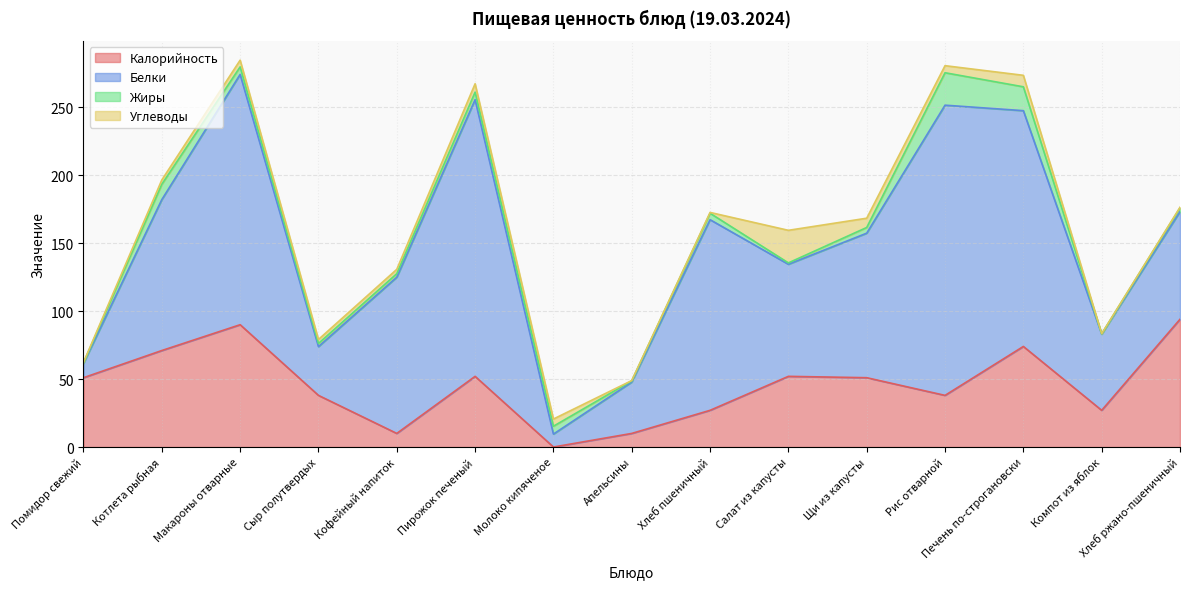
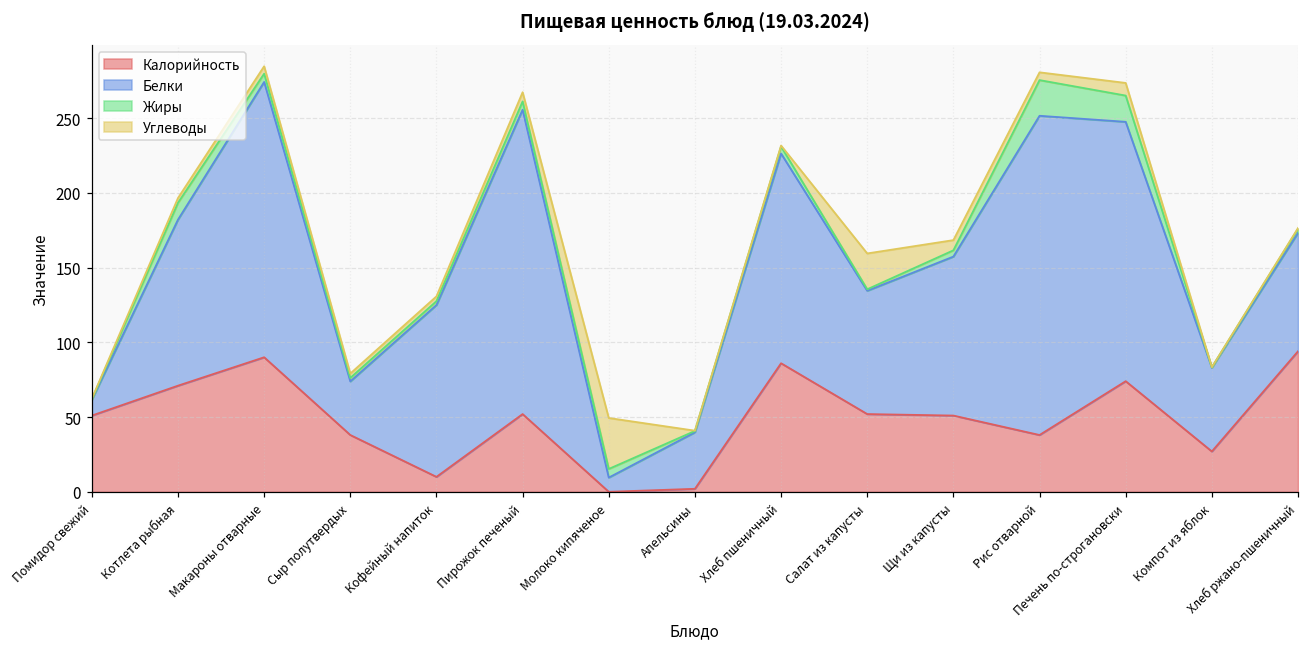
  {
    "Калорийность": {
      "Помидор свежий": 51,
      "Котлета рыбная": 71,
      "Макароны отварные": 90,
      "Сыр полутвердых": 38,
      "Кофейный напиток": 10,
      "Пирожок печеный": 52,
      "Молоко кипяченое": 0,
-     "Апельсины": 10,
-     "Хлеб пшеничный": 27,
+     "Апельсины": 2,
+     "Хлеб пшеничный": 86,
      "Салат из капусты": 52,
      "Щи из капусты": 51,
      "Рис отварной": 38,
      "Печень по-строгановски": 74,
      "Компот из яблок": 27,
      "Хлеб ржано-пшеничный": 94
    },
    "Белки": {
      "Котлета рыбная": 111,
      "Макароны отварные": 184,
      "Сыр полутвердых": 36,
      "Кофейный напиток": 115,
      "Пирожок печеный": 204,
      "Молоко кипяченое": 10,
      "Хлеб пшеничный": 140,
      "Щи из капусты": 106,
      "Рис отварной": 214,
      "Печень по-строгановски": 174,
      "Хлеб ржано-пшеничный": 79
    },
    "Жиры": {
      "Котлета рыбная": 11,
      "Макароны отварные": 6,
      "Сыр полутвердых": 2,
      "Кофейный напиток": 3,
      "Пирожок печеный": 6,
      "Молоко кипяченое": 6,
      "Щи из капусты": 4,
      "Рис отварной": 24,
      "Печень по-строгановски": 18
    },
    "Углеводы": {
      "Котлета рыбная": 3,
      "Макароны отварные": 5,
      "Сыр полутвердых": 3,
      "Кофейный напиток": 3,
      "Пирожок печеный": 6,
-     "Молоко кипяченое": 5,
+     "Молоко кипяченое": 34,
      "Салат из капусты": 24,
      "Щи из капусты": 7,
      "Рис отварной": 5,
      "Печень по-строгановски": 8
    }
  }
